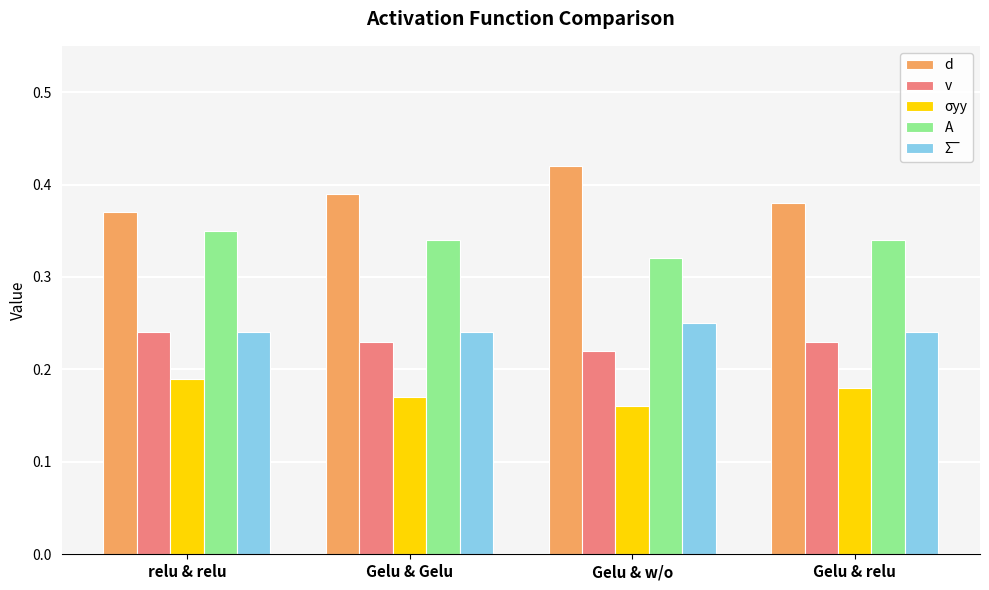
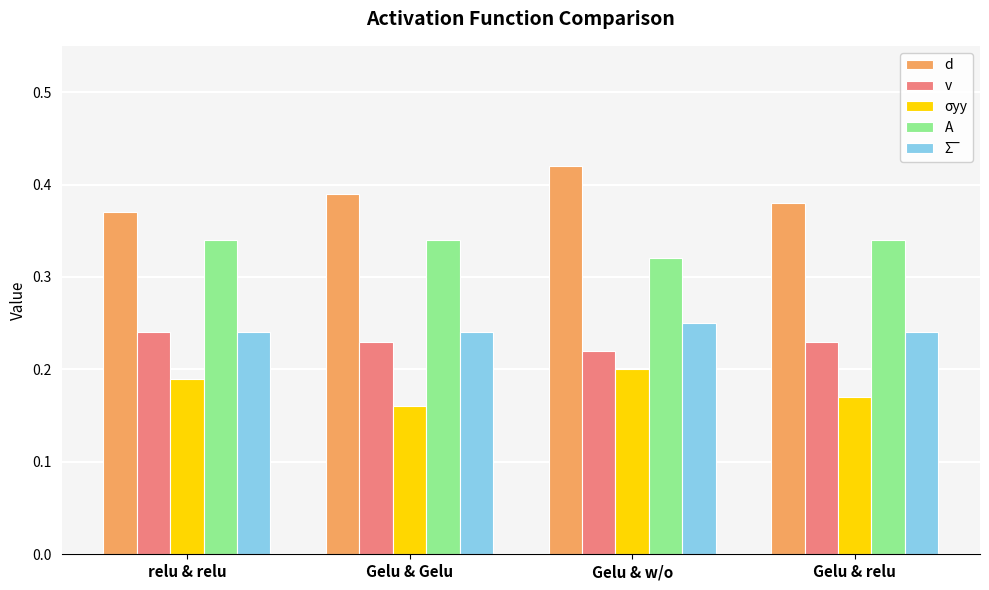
  {
    "σyy": {
      "relu & relu": 0.19,
-     "Gelu & Gelu": 0.17,
-     "Gelu & w/o": 0.16,
-     "Gelu & relu": 0.18
+     "Gelu & Gelu": 0.16,
+     "Gelu & w/o": 0.20,
+     "Gelu & relu": 0.17
    },
    "A": {
-     "relu & relu": 0.35,
+     "relu & relu": 0.34,
      "Gelu & Gelu": 0.34,
      "Gelu & w/o": 0.32,
      "Gelu & relu": 0.34
    },
    "Σ‾": {
      "relu & relu": 0.24,
      "Gelu & Gelu": 0.24,
      "Gelu & w/o": 0.25,
      "Gelu & relu": 0.24
    }
  }
